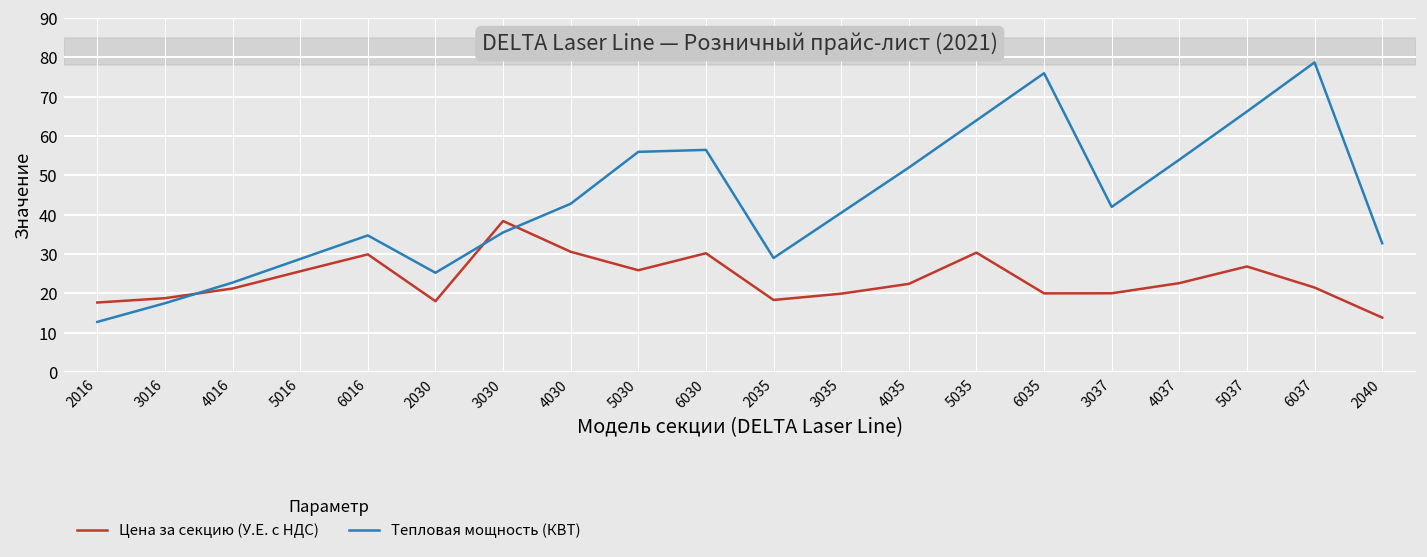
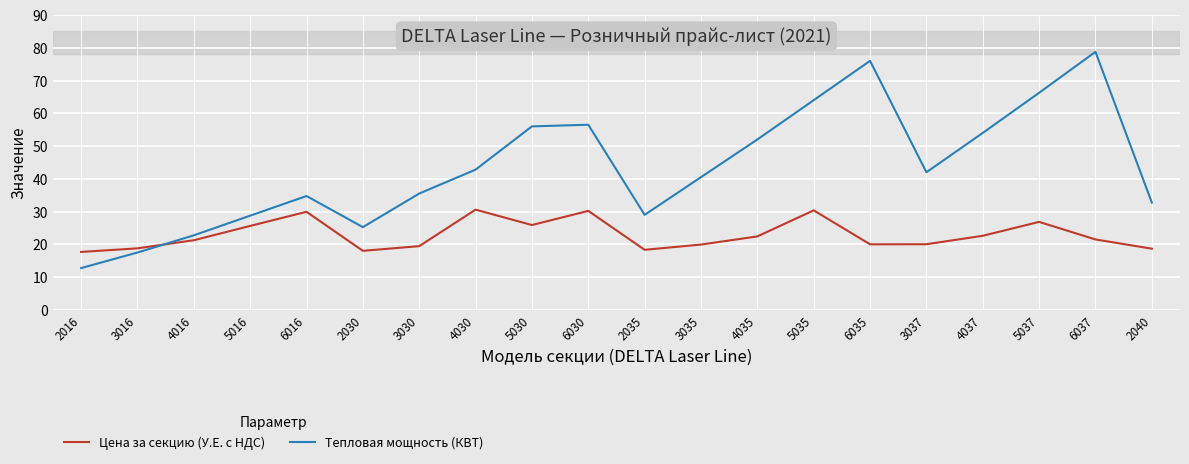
  {
    "Цена за секцию (У.Е. с НДС)": {
      "2016": 18,
      "3016": 19,
      "4016": 21,
      "5016": 26,
      "6016": 30,
      "2030": 18,
-     "3030": 38,
+     "3030": 19,
      "4030": 31,
      "5030": 26,
      "6030": 30,
      "2035": 18,
      "3035": 20,
      "4035": 22,
      "5035": 30,
      "6035": 20,
      "3037": 20,
      "4037": 23,
      "5037": 27,
      "6037": 21,
-     "2040": 14
+     "2040": 19
    },
    "Тепловая мощность (КВТ)": {
      "2016": 13,
      "3016": 18,
      "4016": 23,
      "5016": 29,
      "6016": 35,
      "2030": 25,
      "3030": 36,
      "4030": 43,
      "5030": 56,
      "6030": 57,
      "2035": 29,
      "3035": 41,
      "4035": 52,
      "5035": 64,
      "6035": 76,
      "3037": 42,
      "4037": 54,
      "5037": 66,
      "6037": 79,
      "2040": 33
    }
  }
